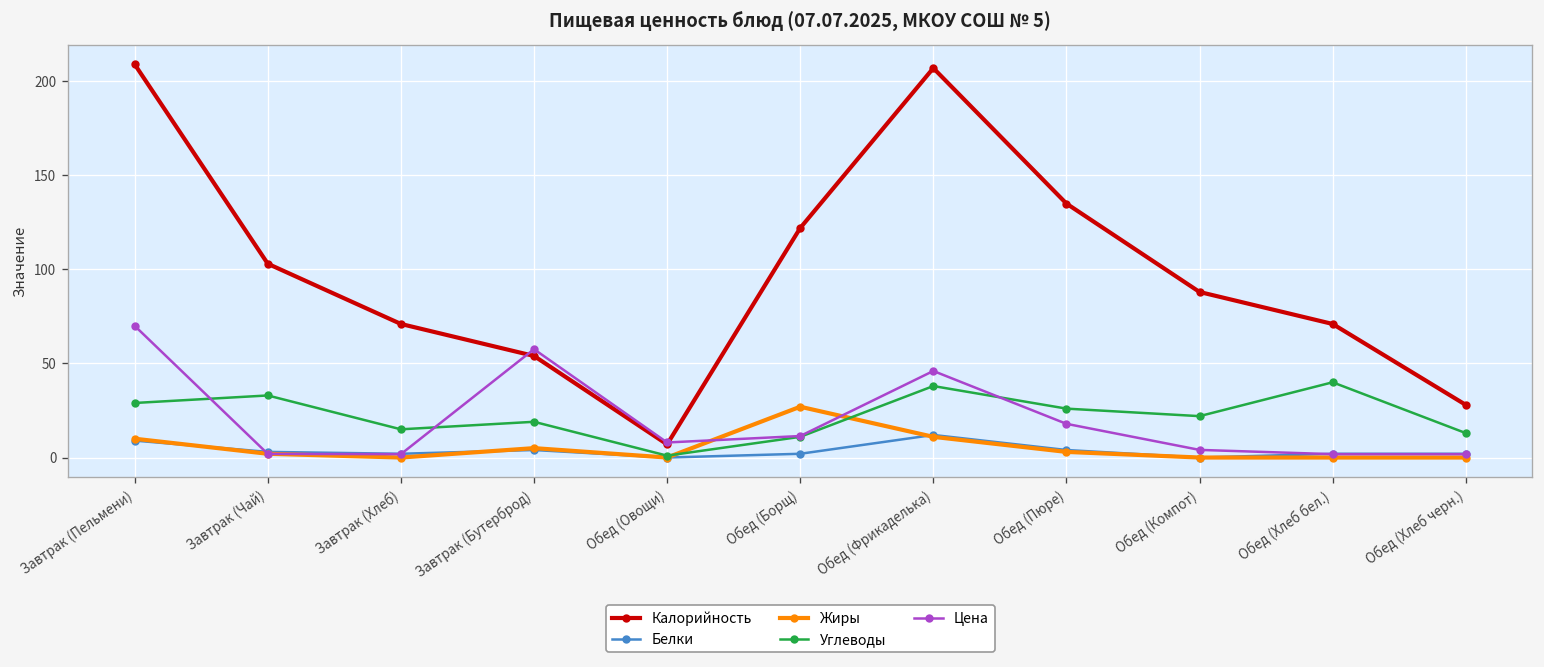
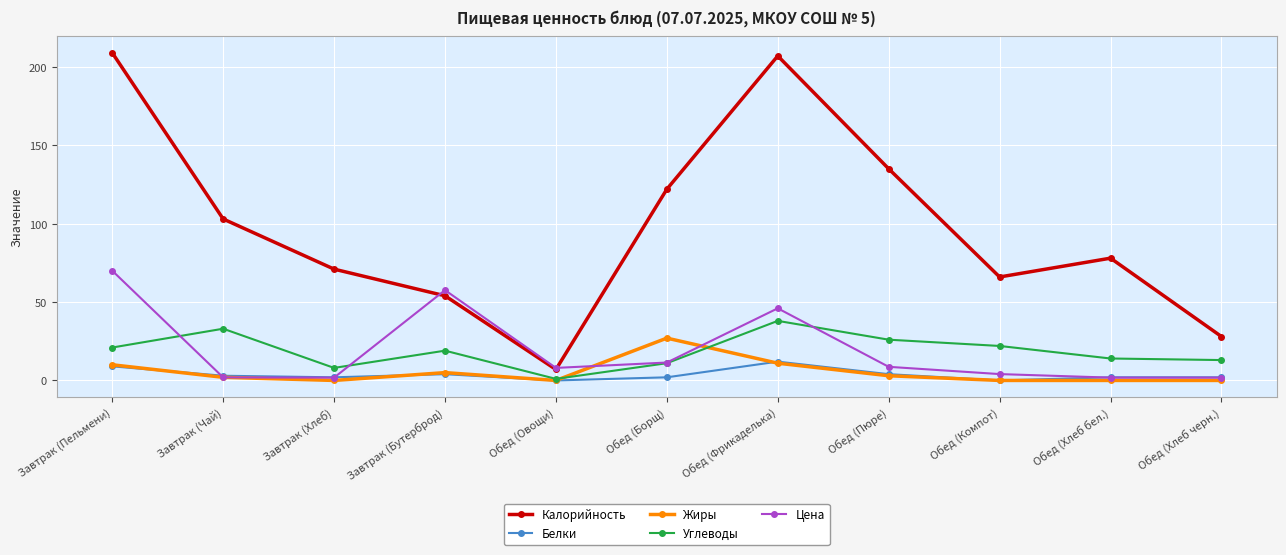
  {
    "Калорийность": {
      "Завтрак (Пельмени)": 209,
      "Завтрак (Чай)": 103,
      "Завтрак (Хлеб)": 71,
      "Завтрак (Бутерброд)": 54,
      "Обед (Борщ)": 122,
      "Обед (Фрикаделька)": 207,
      "Обед (Пюре)": 135,
-     "Обед (Компот)": 88,
-     "Обед (Хлеб бел.)": 71,
+     "Обед (Компот)": 66,
+     "Обед (Хлеб бел.)": 78,
      "Обед (Хлеб черн.)": 28
    },
    "Белки": {
      "Обед (Борщ)": 2
    },
    "Жиры": {
      "Завтрак (Хлеб)": 0,
      "Обед (Борщ)": 27,
      "Обед (Хлеб бел.)": 0,
      "Обед (Хлеб черн.)": 0
    },
    "Углеводы": {
-     "Завтрак (Пельмени)": 29,
+     "Завтрак (Пельмени)": 21,
      "Завтрак (Чай)": 33,
-     "Завтрак (Хлеб)": 15,
+     "Завтрак (Хлеб)": 8,
      "Завтрак (Бутерброд)": 19,
      "Обед (Фрикаделька)": 38,
      "Обед (Пюре)": 26,
      "Обед (Компот)": 22,
-     "Обед (Хлеб бел.)": 40,
+     "Обед (Хлеб бел.)": 14,
      "Обед (Хлеб черн.)": 13
    },
    "Цена": {
      "Завтрак (Пельмени)": 70,
      "Завтрак (Бутерброд)": 58,
      "Обед (Фрикаделька)": 46,
-     "Обед (Пюре)": 18,
+     "Обед (Пюре)": 9,
      "Обед (Компот)": 4
    }
  }
